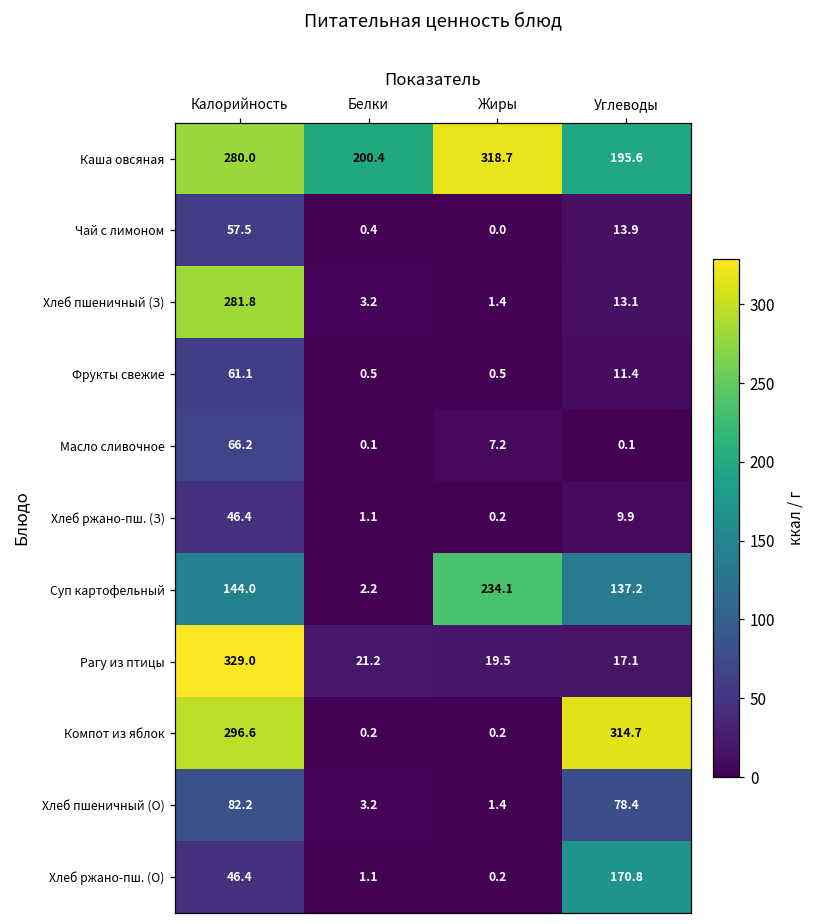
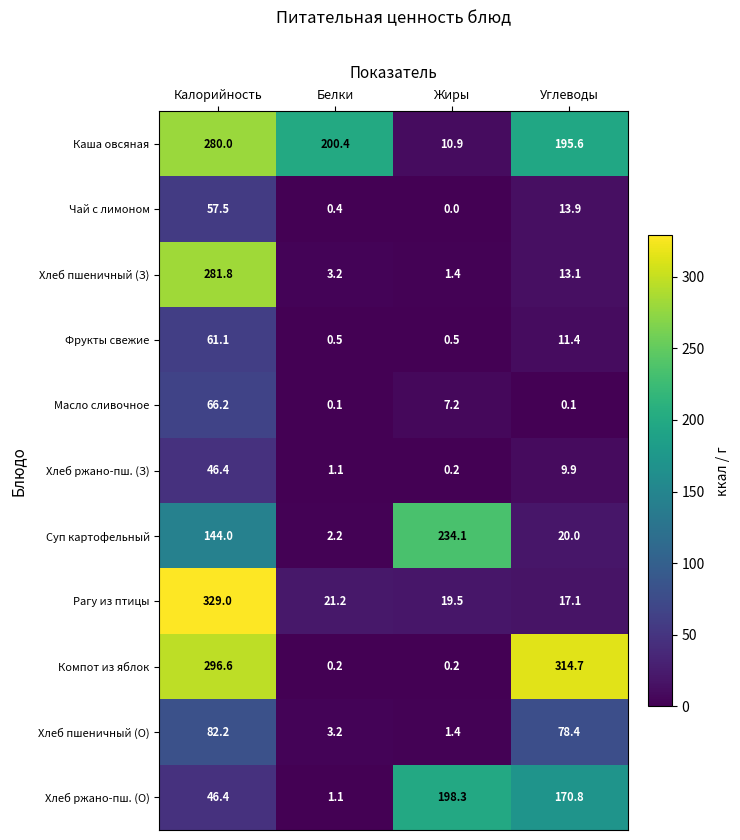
  {
    "Каша овсяная": {
      "Калорийность": 280.0,
      "Белки": 200.4,
-     "Жиры": 318.7,
+     "Жиры": 10.9,
      "Углеводы": 195.6
    },
    "Чай с лимоном": {
      "Калорийность": 57.5,
      "Белки": 0.4,
      "Жиры": 0.0,
      "Углеводы": 13.9
    },
    "Хлеб пшеничный (З)": {
      "Калорийность": 281.8,
      "Белки": 3.2,
      "Жиры": 1.4,
      "Углеводы": 13.1
    },
    "Фрукты свежие": {
      "Калорийность": 61.1,
      "Белки": 0.5,
      "Жиры": 0.5,
      "Углеводы": 11.4
    },
    "Масло сливочное": {
      "Калорийность": 66.2,
      "Белки": 0.1,
      "Жиры": 7.2,
      "Углеводы": 0.1
    },
    "Хлеб ржано-пш. (З)": {
      "Калорийность": 46.4,
      "Белки": 1.1,
      "Жиры": 0.2,
      "Углеводы": 9.9
    },
    "Суп картофельный": {
      "Калорийность": 144.0,
      "Белки": 2.2,
      "Жиры": 234.1,
-     "Углеводы": 137.2
+     "Углеводы": 20.0
    },
    "Рагу из птицы": {
      "Калорийность": 329.0,
      "Белки": 21.2,
      "Жиры": 19.5,
      "Углеводы": 17.1
    },
    "Компот из яблок": {
      "Калорийность": 296.6,
      "Белки": 0.2,
      "Жиры": 0.2,
      "Углеводы": 314.7
    },
    "Хлеб пшеничный (О)": {
      "Калорийность": 82.2,
      "Белки": 3.2,
      "Жиры": 1.4,
      "Углеводы": 78.4
    },
    "Хлеб ржано-пш. (О)": {
      "Калорийность": 46.4,
      "Белки": 1.1,
-     "Жиры": 0.2,
+     "Жиры": 198.3,
      "Углеводы": 170.8
    }
  }
